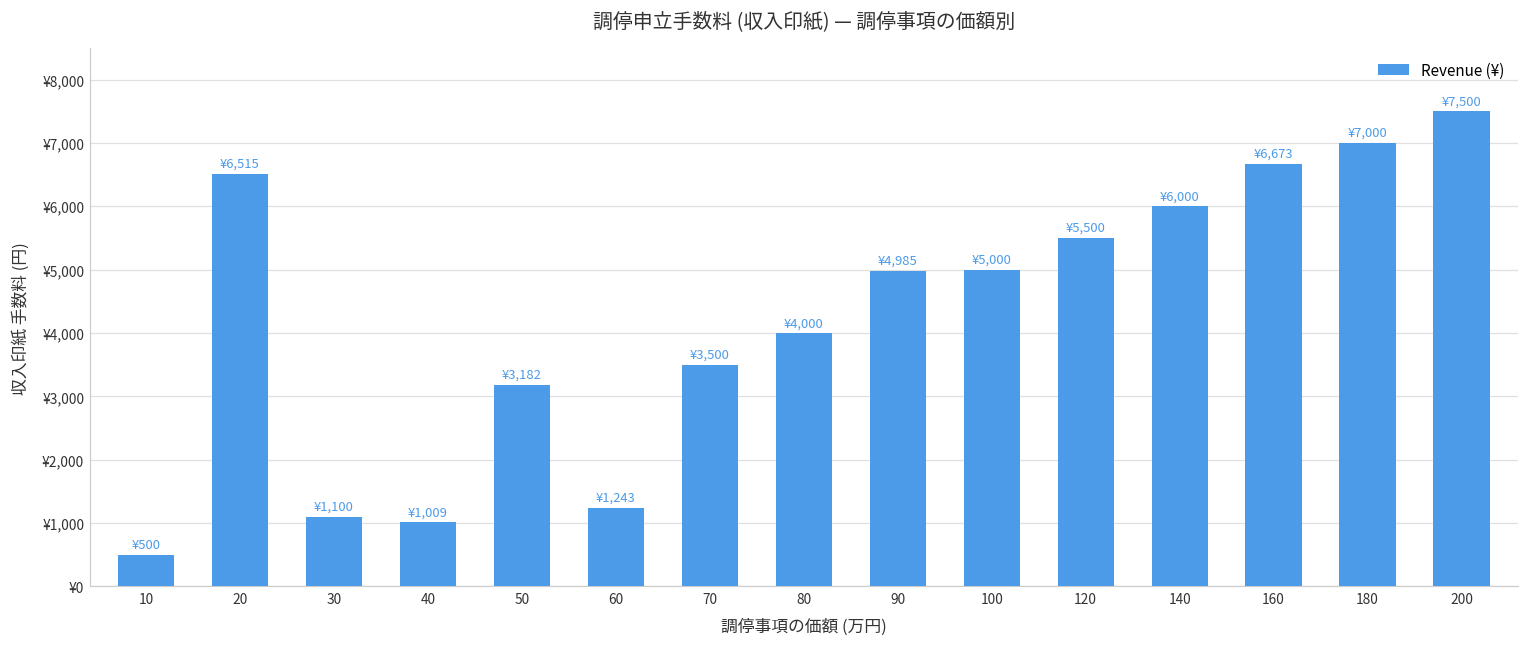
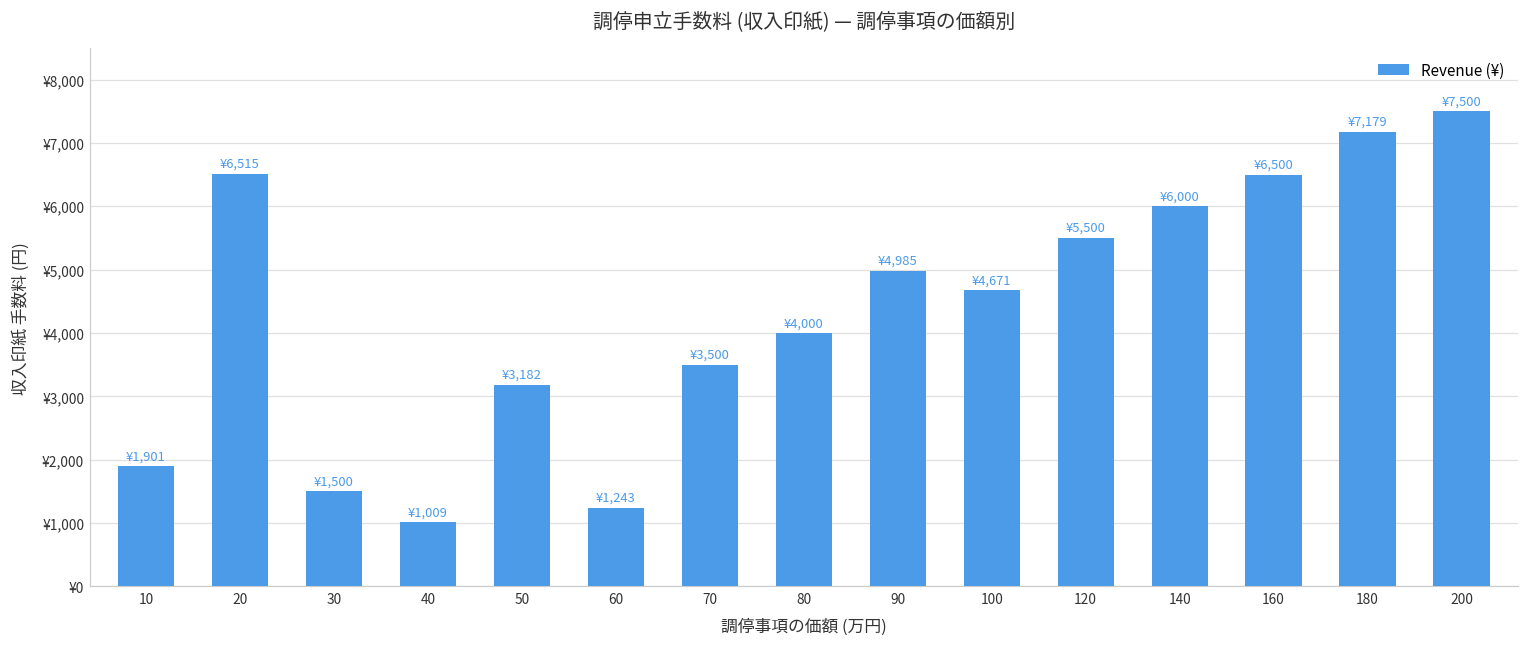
  {
-   "10": "¥500",
+   "10": "¥1,901",
    "20": "¥6,515",
-   "30": "¥1,100",
+   "30": "¥1,500",
    "40": "¥1,009",
    "50": "¥3,182",
    "60": "¥1,243",
    "70": "¥3,500",
    "80": "¥4,000",
    "90": "¥4,985",
-   "100": "¥5,000",
+   "100": "¥4,671",
    "120": "¥5,500",
    "140": "¥6,000",
-   "160": "¥6,673",
-   "180": "¥7,000",
+   "160": "¥6,500",
+   "180": "¥7,179",
    "200": "¥7,500"
  }
